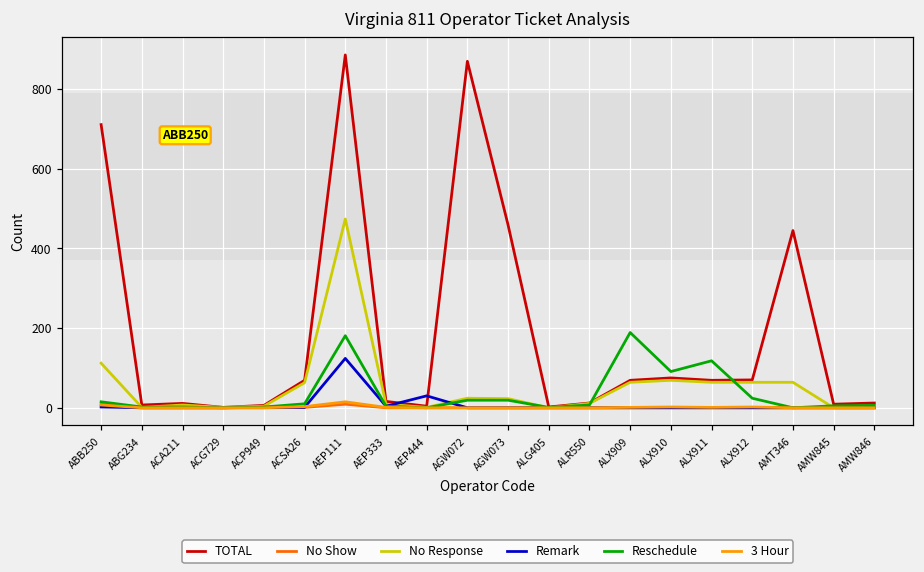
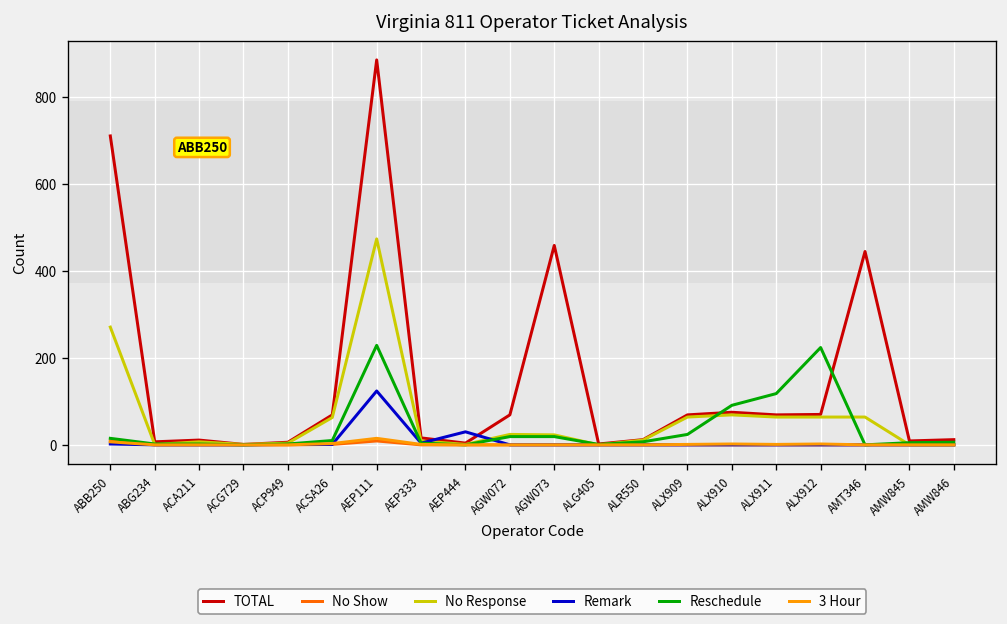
  {
    "TOTAL": {
      "ABB250": 710,
      "AEP111": 890,
      "AEP333": 20,
-     "AGW072": 870,
+     "AGW072": 70,
      "AGW073": 460,
      "AMT346": 450
    },
    "No Response": {
-     "ABB250": 110,
+     "ABB250": 270,
      "AEP111": 470,
      "AMT346": 60
    },
    "Remark": {
      "AEP111": 120,
      "AEP444": 30
    },
    "Reschedule": {
      "ACSA26": 10,
-     "AEP111": 180,
-     "ALX909": 190,
+     "AEP111": 230,
+     "ALX909": 20,
      "ALX910": 90,
      "ALX911": 120,
-     "ALX912": 20
+     "ALX912": 220
    }
  }
